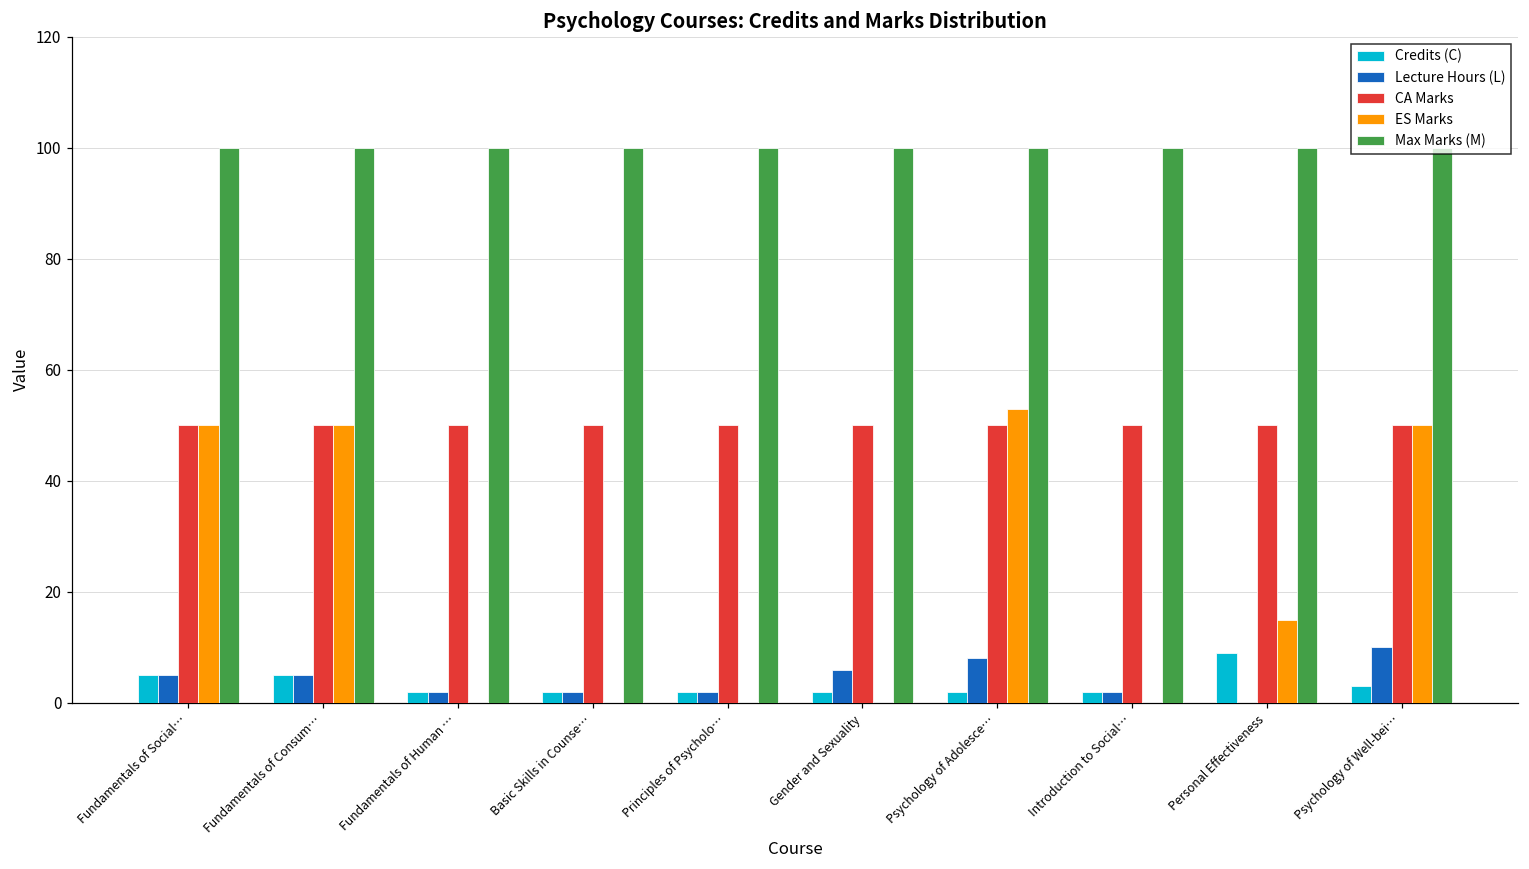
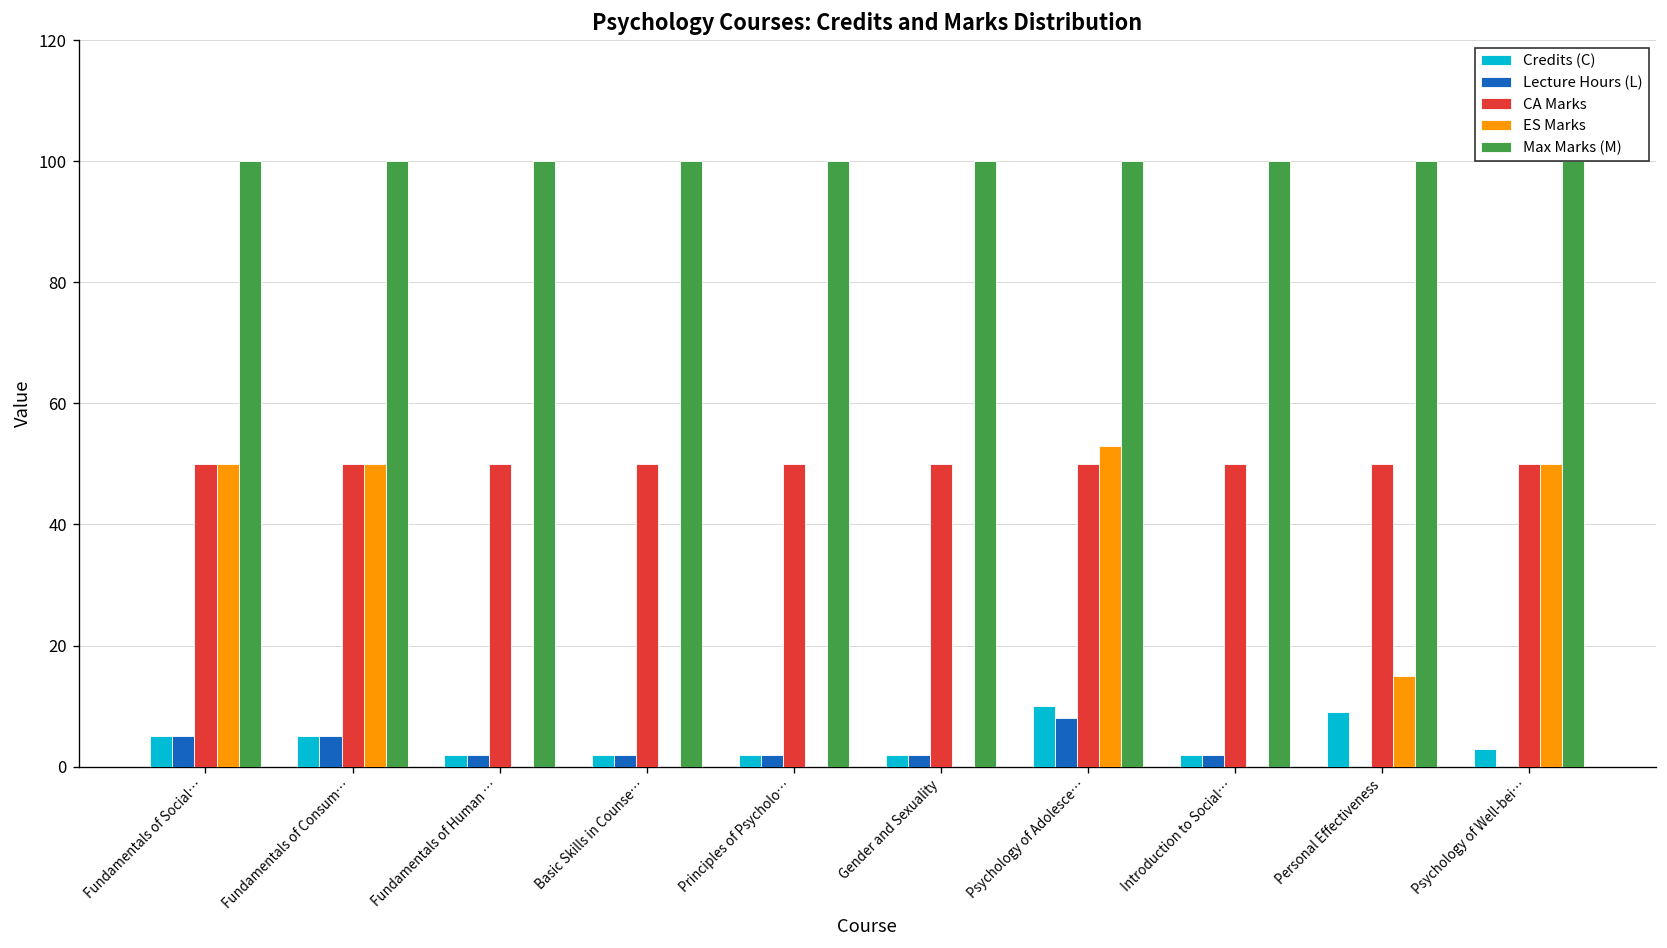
  {
    "Credits (C)": {
      "Fundamentals of Social…": 5,
      "Fundamentals of Consum…": 5,
      "Fundamentals of Human …": 2,
      "Basic Skills in Counse…": 2,
      "Principles of Psycholo…": 2,
      "Gender and Sexuality": 2,
-     "Psychology of Adolesce…": 2,
+     "Psychology of Adolesce…": 10,
      "Introduction to Social…": 2,
      "Personal Effectiveness": 9,
      "Psychology of Well-bei…": 3
    },
    "Lecture Hours (L)": {
      "Fundamentals of Social…": 5,
      "Fundamentals of Consum…": 5,
      "Fundamentals of Human …": 2,
      "Basic Skills in Counse…": 2,
      "Principles of Psycholo…": 2,
-     "Gender and Sexuality": 6,
+     "Gender and Sexuality": 2,
      "Psychology of Adolesce…": 8,
      "Introduction to Social…": 2,
      "Personal Effectiveness": 0,
-     "Psychology of Well-bei…": 10
+     "Psychology of Well-bei…": 0
    },
    "CA Marks": {
      "Fundamentals of Social…": 50,
      "Fundamentals of Consum…": 50,
      "Fundamentals of Human …": 50,
      "Basic Skills in Counse…": 50,
      "Principles of Psycholo…": 50,
      "Gender and Sexuality": 50,
      "Psychology of Adolesce…": 50,
      "Introduction to Social…": 50,
      "Personal Effectiveness": 50,
      "Psychology of Well-bei…": 50
    },
    "ES Marks": {
      "Fundamentals of Social…": 50,
      "Fundamentals of Consum…": 50,
      "Fundamentals of Human …": 0,
      "Basic Skills in Counse…": 0,
      "Principles of Psycholo…": 0,
      "Gender and Sexuality": 0,
      "Psychology of Adolesce…": 53,
      "Introduction to Social…": 0,
      "Personal Effectiveness": 15,
      "Psychology of Well-bei…": 50
    },
    "Max Marks (M)": {
      "Fundamentals of Social…": 100,
      "Fundamentals of Consum…": 100,
      "Fundamentals of Human …": 100,
      "Basic Skills in Counse…": 100,
      "Principles of Psycholo…": 100,
      "Gender and Sexuality": 100,
      "Psychology of Adolesce…": 100,
      "Introduction to Social…": 100,
      "Personal Effectiveness": 100
    }
  }
